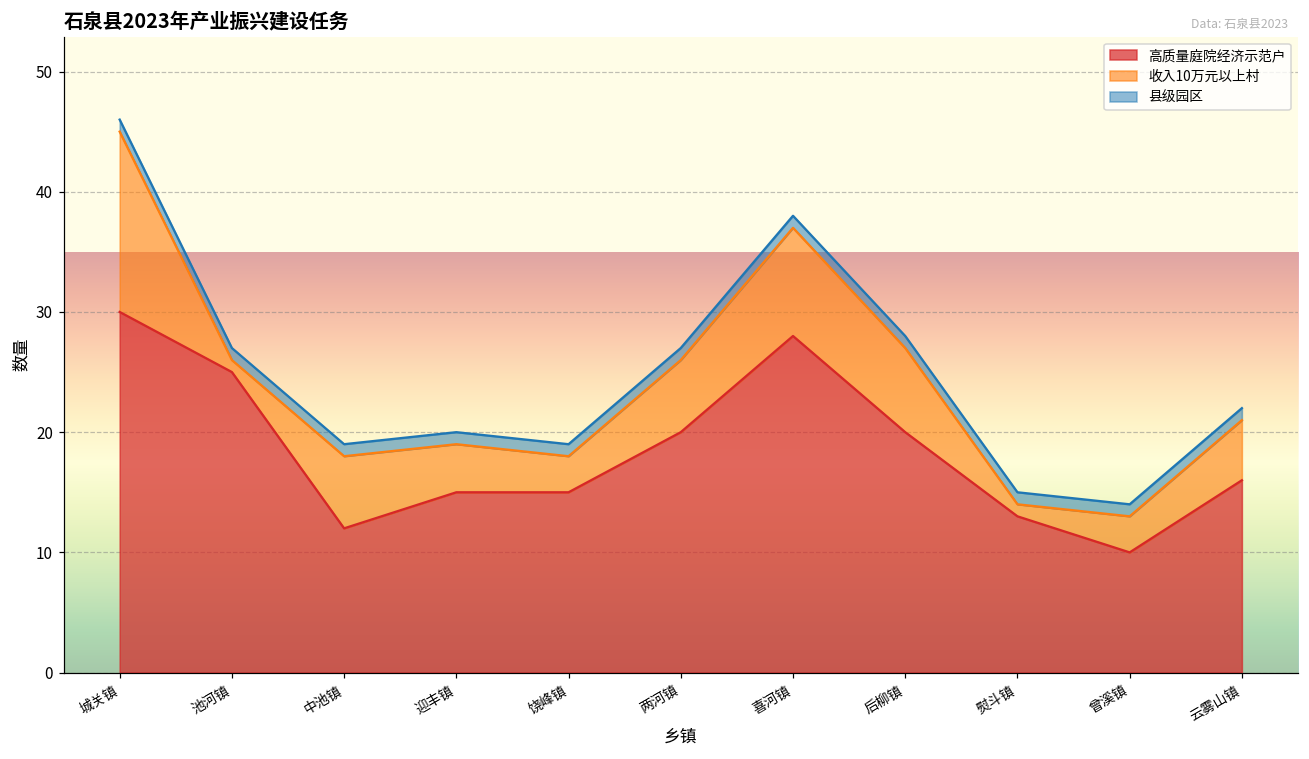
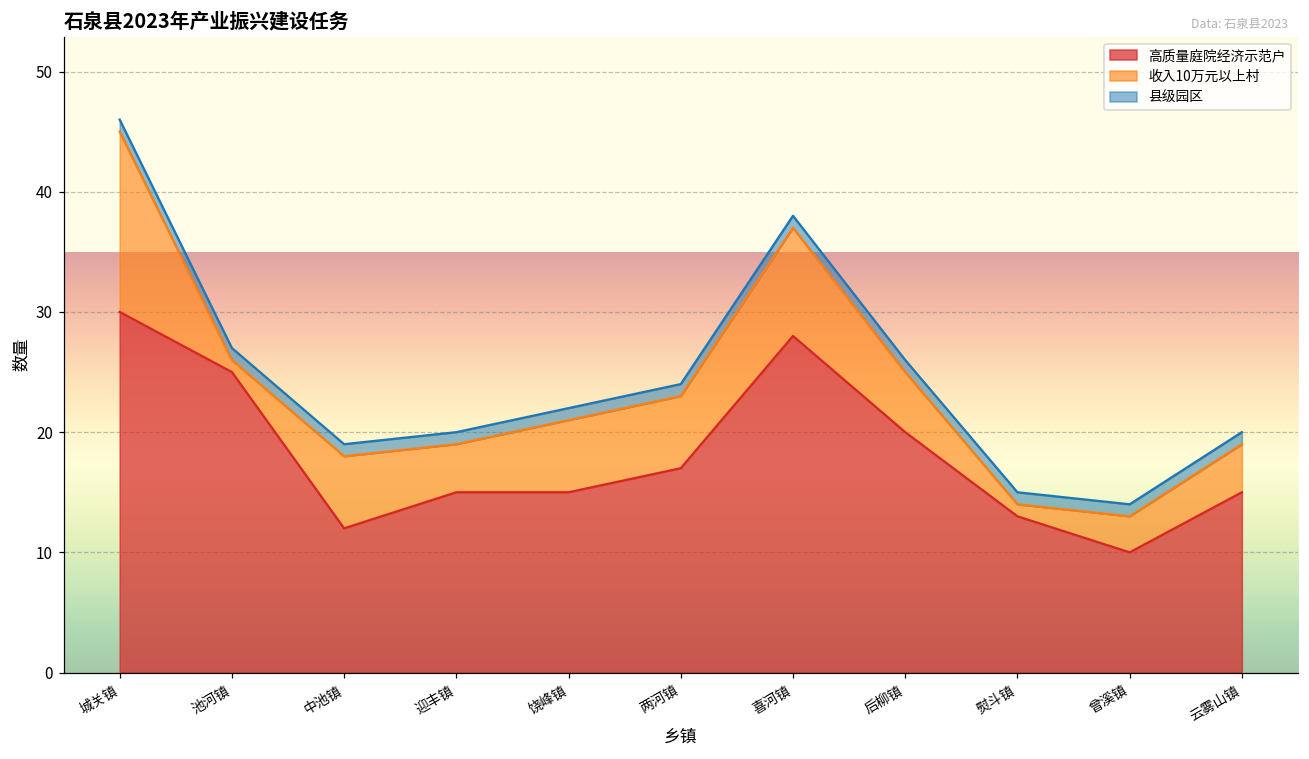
  {
    "高质量庭院经济示范户": {
      "城关镇": 30,
      "池河镇": 25,
      "中池镇": 12,
      "迎丰镇": 15,
      "饶峰镇": 15,
-     "两河镇": 20,
+     "两河镇": 17,
      "喜河镇": 28,
      "后柳镇": 20,
      "熨斗镇": 13,
      "曾溪镇": 10,
-     "云雾山镇": 16
+     "云雾山镇": 15
    },
    "收入10万元以上村": {
      "城关镇": 15,
      "池河镇": 1,
      "中池镇": 6,
      "迎丰镇": 4,
-     "饶峰镇": 3,
+     "饶峰镇": 6,
      "两河镇": 6,
      "喜河镇": 9,
-     "后柳镇": 7,
+     "后柳镇": 5,
      "熨斗镇": 1,
      "曾溪镇": 3,
-     "云雾山镇": 5
+     "云雾山镇": 4
    },
    "县级园区": {
      "城关镇": 1,
      "池河镇": 1,
      "中池镇": 1,
      "迎丰镇": 1,
      "饶峰镇": 1,
      "两河镇": 1,
      "喜河镇": 1,
      "后柳镇": 1,
      "熨斗镇": 1,
      "曾溪镇": 1,
      "云雾山镇": 1
    }
  }
